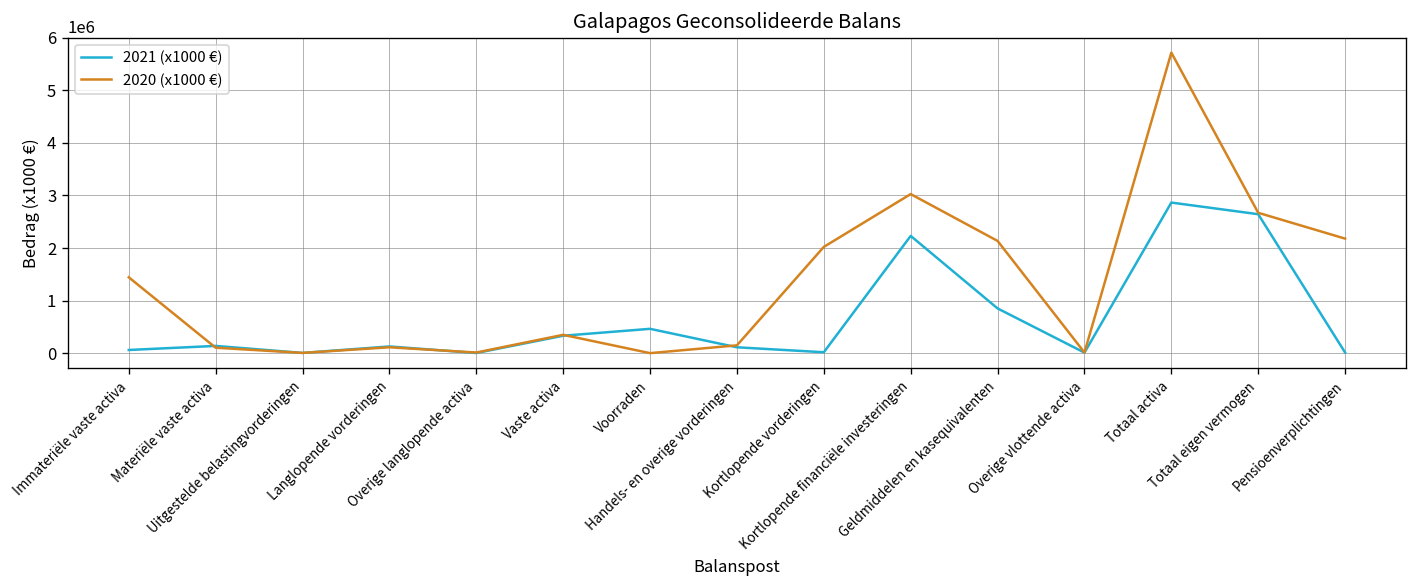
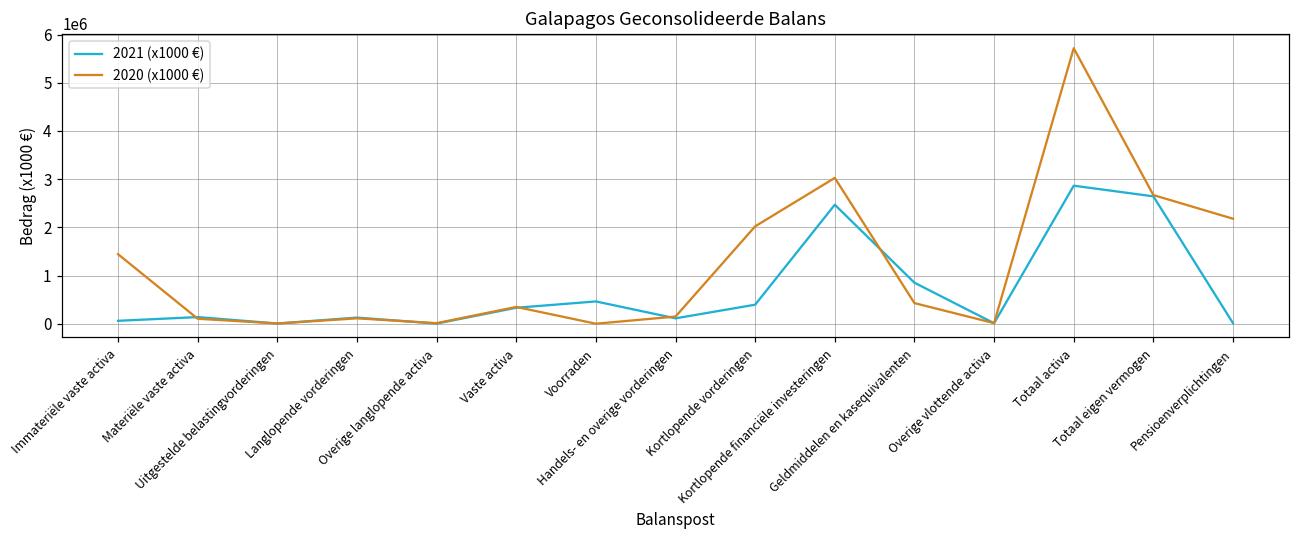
  {
    "2021 (x1000 €)": {
      "Immateriële vaste activa": 100000,
      "Voorraden": 500000,
-     "Kortlopende vorderingen": 0,
-     "Kortlopende financiële investeringen": 2200000,
+     "Kortlopende vorderingen": 400000,
+     "Kortlopende financiële investeringen": 2500000,
      "Geldmiddelen en kasequivalenten": 900000,
      "Totaal activa": 2900000,
      "Pensioenverplichtingen": 0
    },
    "2020 (x1000 €)": {
      "Immateriële vaste activa": 1400000,
      "Voorraden": 0,
      "Kortlopende vorderingen": 2000000,
      "Kortlopende financiële investeringen": 3000000,
-     "Geldmiddelen en kasequivalenten": 2100000,
+     "Geldmiddelen en kasequivalenten": 400000,
      "Totaal activa": 5700000,
      "Pensioenverplichtingen": 2200000
    }
  }
